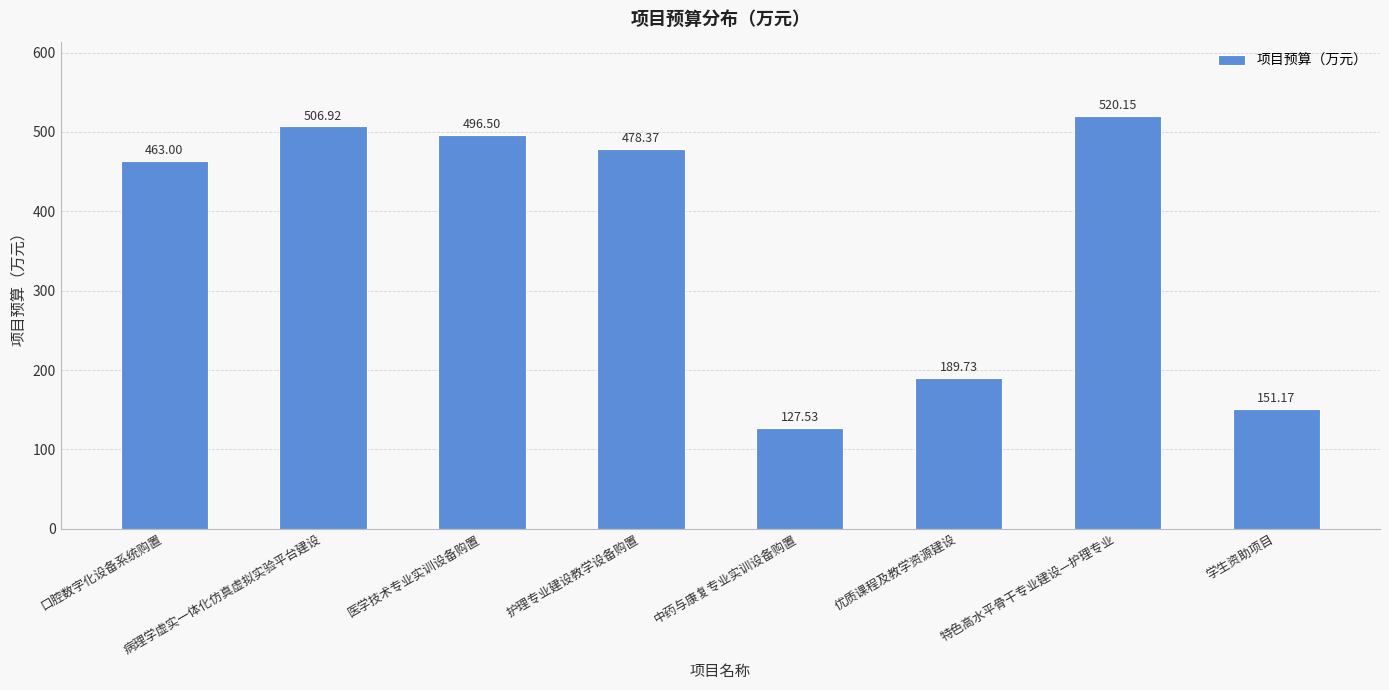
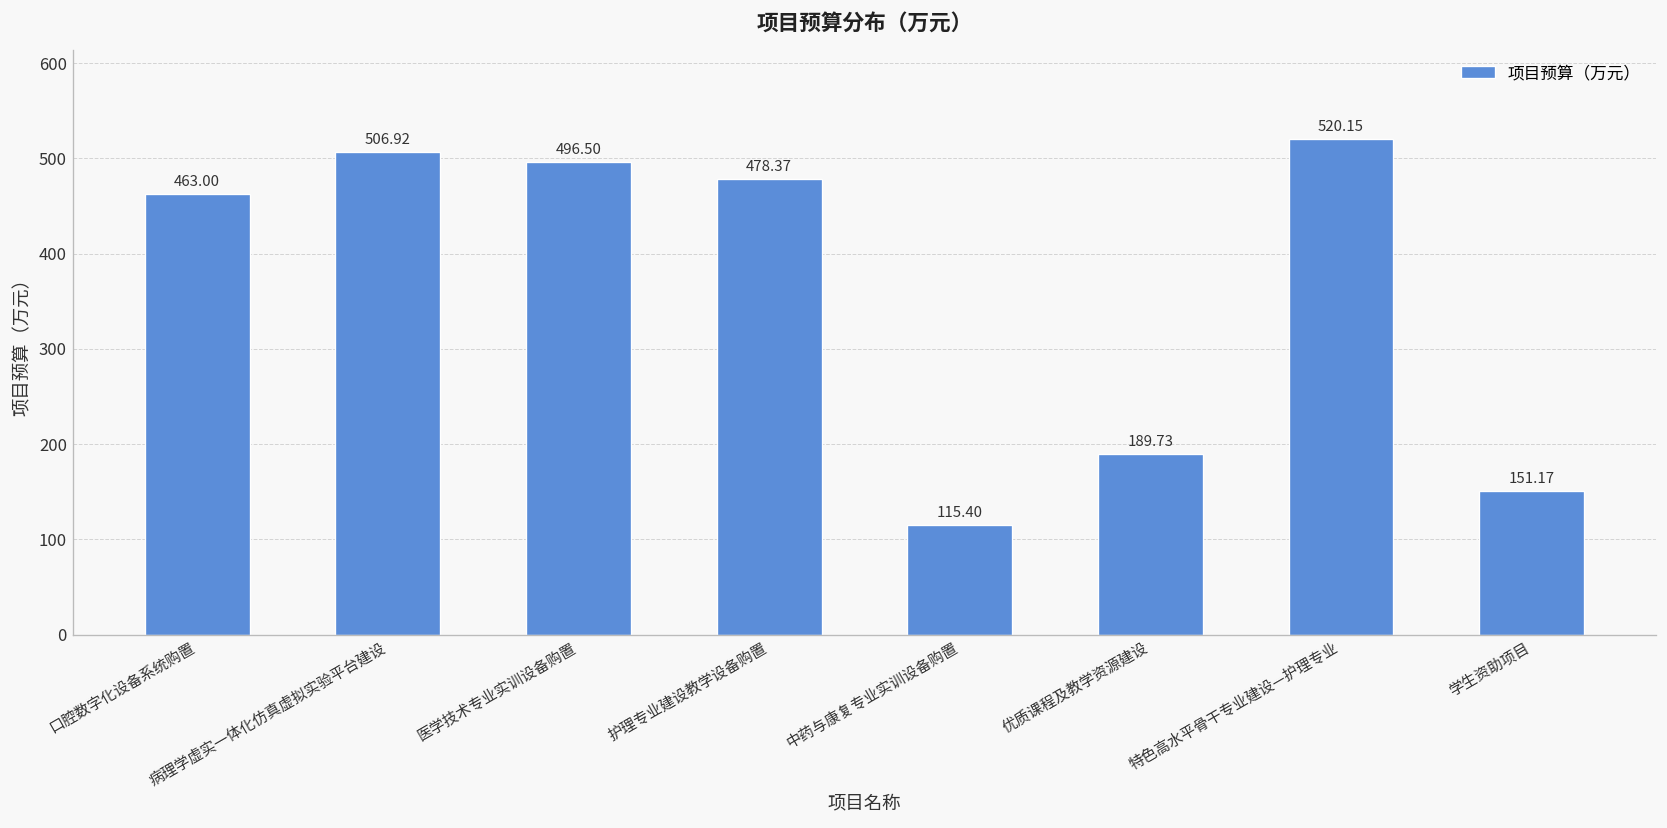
  {
    "口腔数字化设备系统购置": 463.00,
    "病理学虚实一体化仿真虚拟实验平台建设": 506.92,
    "医学技术专业实训设备购置": 496.50,
    "护理专业建设教学设备购置": 478.37,
-   "中药与康复专业实训设备购置": 127.53,
+   "中药与康复专业实训设备购置": 115.40,
    "优质课程及教学资源建设": 189.73,
    "特色高水平骨干专业建设—护理专业": 520.15,
    "学生资助项目": 151.17
  }
